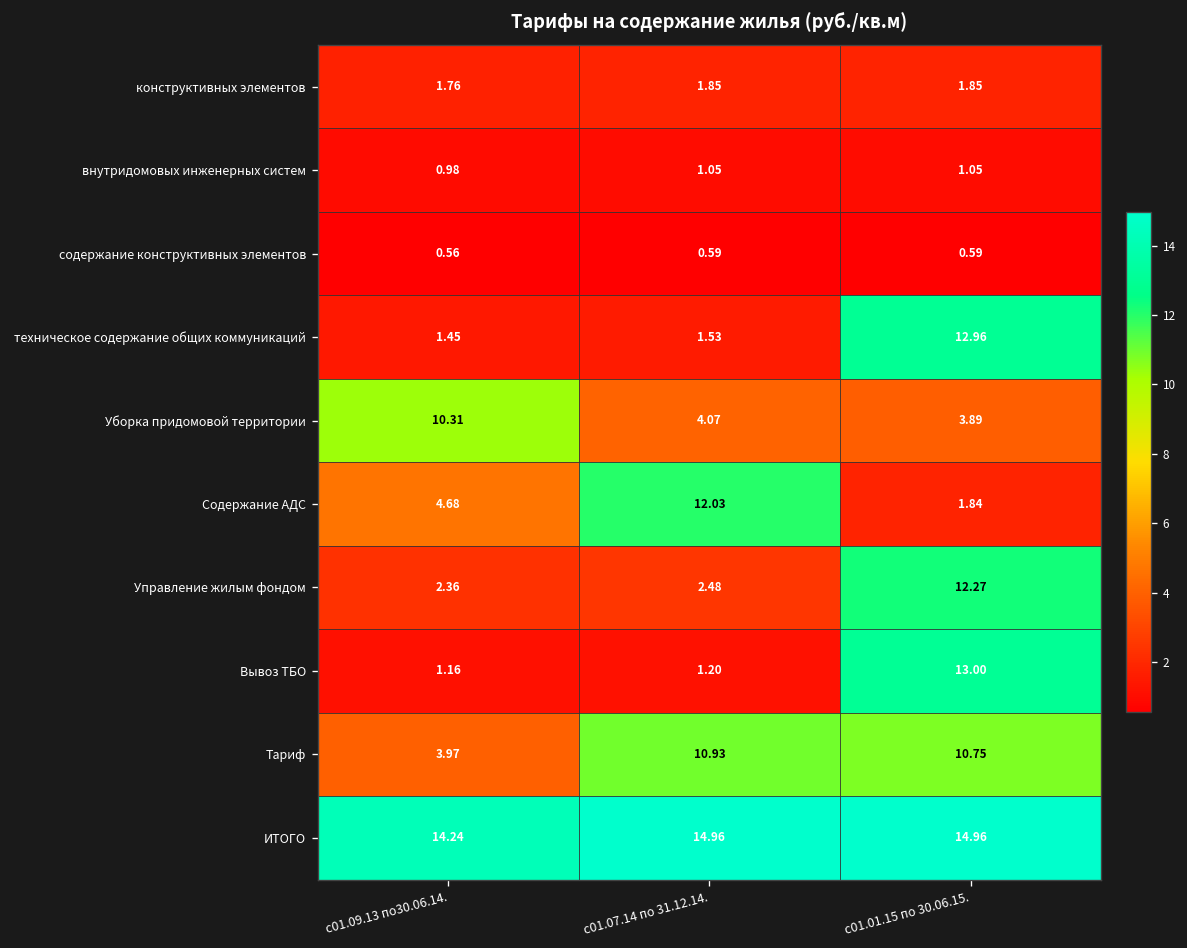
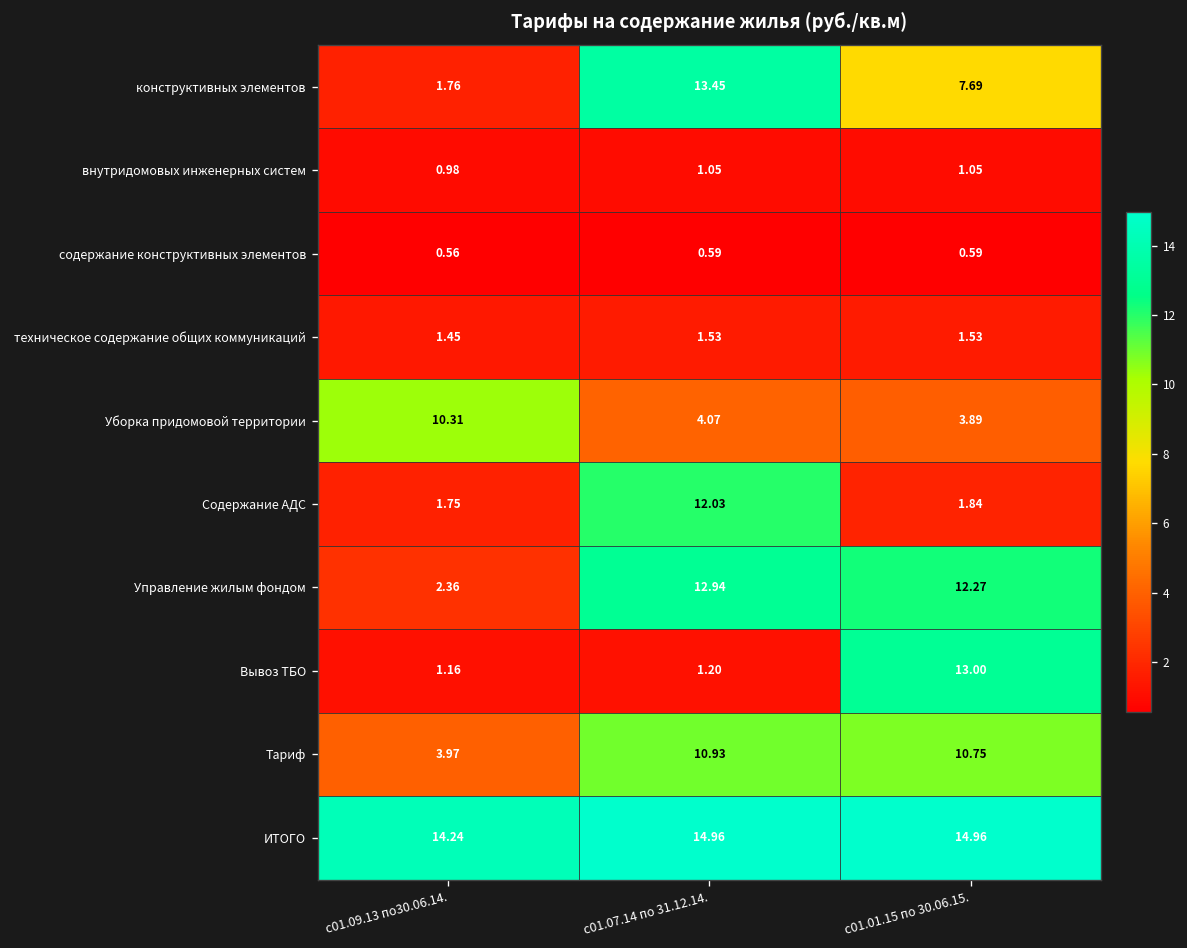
  {
    "конструктивных элементов": {
      "с01.09.13 по30.06.14.": 1.76,
-     "с01.07.14 по 31.12.14.": 1.85,
-     "с01.01.15 по 30.06.15.": 1.85
+     "с01.07.14 по 31.12.14.": 13.45,
+     "с01.01.15 по 30.06.15.": 7.69
    },
    "внутридомовых инженерных систем": {
      "с01.09.13 по30.06.14.": 0.98,
      "с01.07.14 по 31.12.14.": 1.05,
      "с01.01.15 по 30.06.15.": 1.05
    },
    "содержание конструктивных элементов": {
      "с01.09.13 по30.06.14.": 0.56,
      "с01.07.14 по 31.12.14.": 0.59,
      "с01.01.15 по 30.06.15.": 0.59
    },
    "техническое содержание общих коммуникаций": {
      "с01.09.13 по30.06.14.": 1.45,
      "с01.07.14 по 31.12.14.": 1.53,
-     "с01.01.15 по 30.06.15.": 12.96
+     "с01.01.15 по 30.06.15.": 1.53
    },
    "Уборка придомовой территории": {
      "с01.09.13 по30.06.14.": 10.31,
      "с01.07.14 по 31.12.14.": 4.07,
      "с01.01.15 по 30.06.15.": 3.89
    },
    "Содержание АДС": {
-     "с01.09.13 по30.06.14.": 4.68,
+     "с01.09.13 по30.06.14.": 1.75,
      "с01.07.14 по 31.12.14.": 12.03,
      "с01.01.15 по 30.06.15.": 1.84
    },
    "Управление жилым фондом": {
      "с01.09.13 по30.06.14.": 2.36,
-     "с01.07.14 по 31.12.14.": 2.48,
+     "с01.07.14 по 31.12.14.": 12.94,
      "с01.01.15 по 30.06.15.": 12.27
    },
    "Вывоз ТБО": {
      "с01.09.13 по30.06.14.": 1.16,
      "с01.07.14 по 31.12.14.": 1.20,
      "с01.01.15 по 30.06.15.": 13.00
    },
    "Тариф": {
      "с01.09.13 по30.06.14.": 3.97,
      "с01.07.14 по 31.12.14.": 10.93,
      "с01.01.15 по 30.06.15.": 10.75
    },
    "ИТОГО": {
      "с01.09.13 по30.06.14.": 14.24,
      "с01.07.14 по 31.12.14.": 14.96,
      "с01.01.15 по 30.06.15.": 14.96
    }
  }
